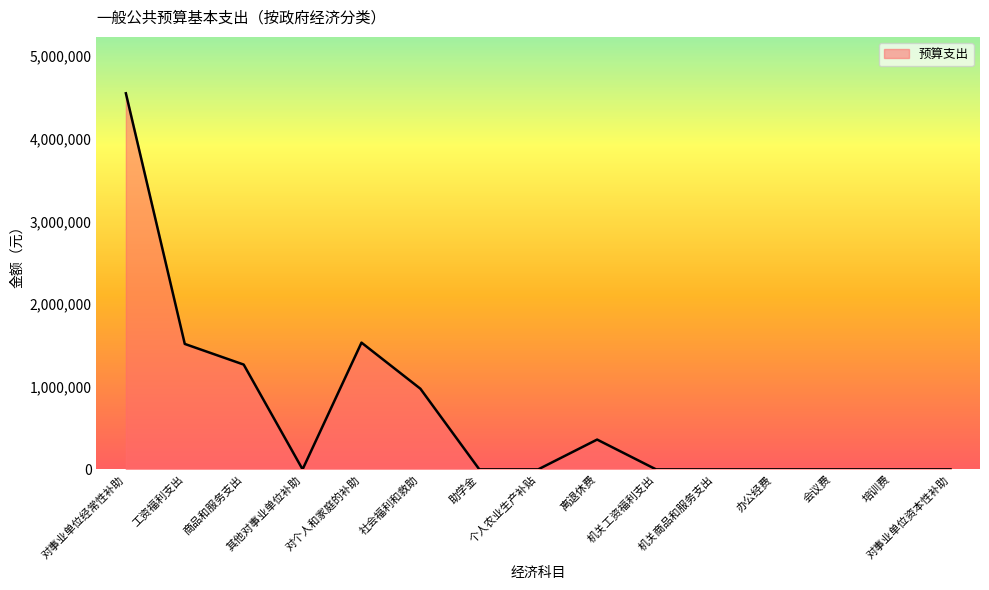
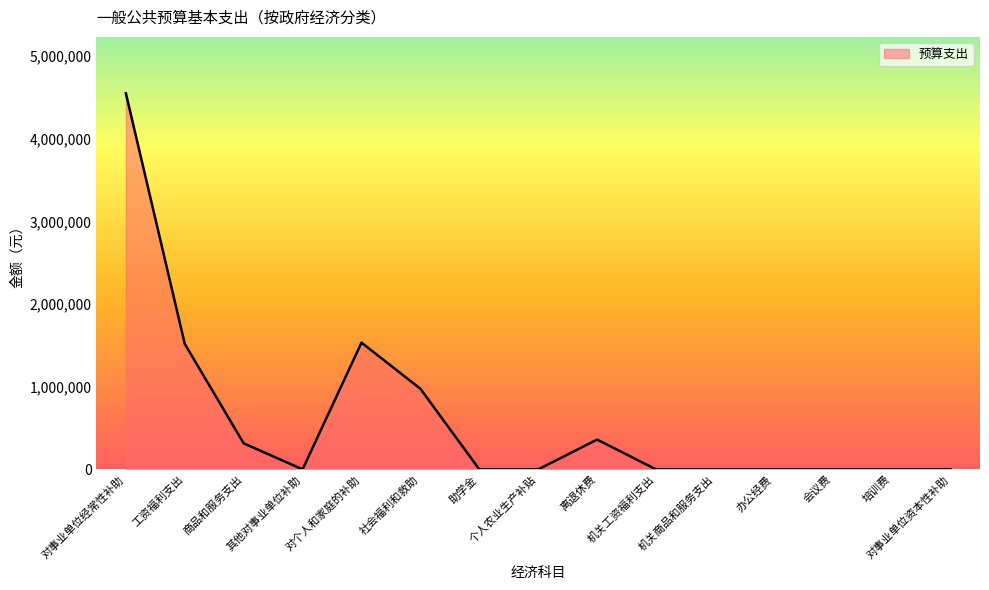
  {
    "对事业单位经常性补助": "4,600,000",
    "工资福利支出": "1,500,000",
-   "商品和服务支出": "1,300,000",
+   "商品和服务支出": "300,000",
    "其他对事业单位补助": "0",
    "对个人和家庭的补助": "1,500,000",
    "社会福利和救助": "1,000,000",
    "助学金": "0",
    "个人农业生产补贴": "0",
    "离退休费": "400,000",
    "机关工资福利支出": "0",
    "机关商品和服务支出": "0",
    "办公经费": "0",
    "会议费": "0",
    "培训费": "0",
    "对事业单位资本性补助": "0"
  }
